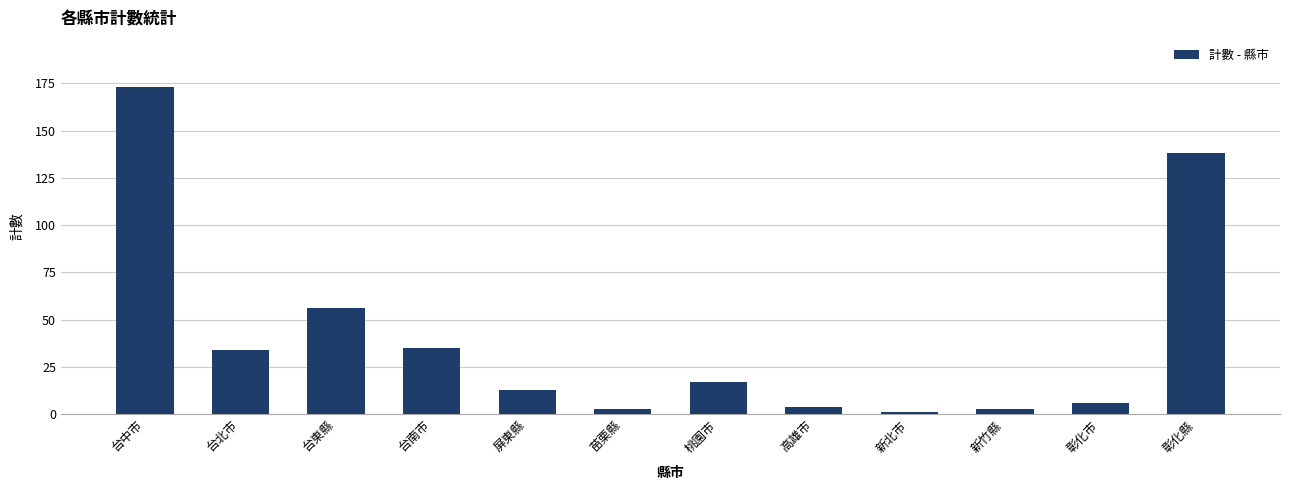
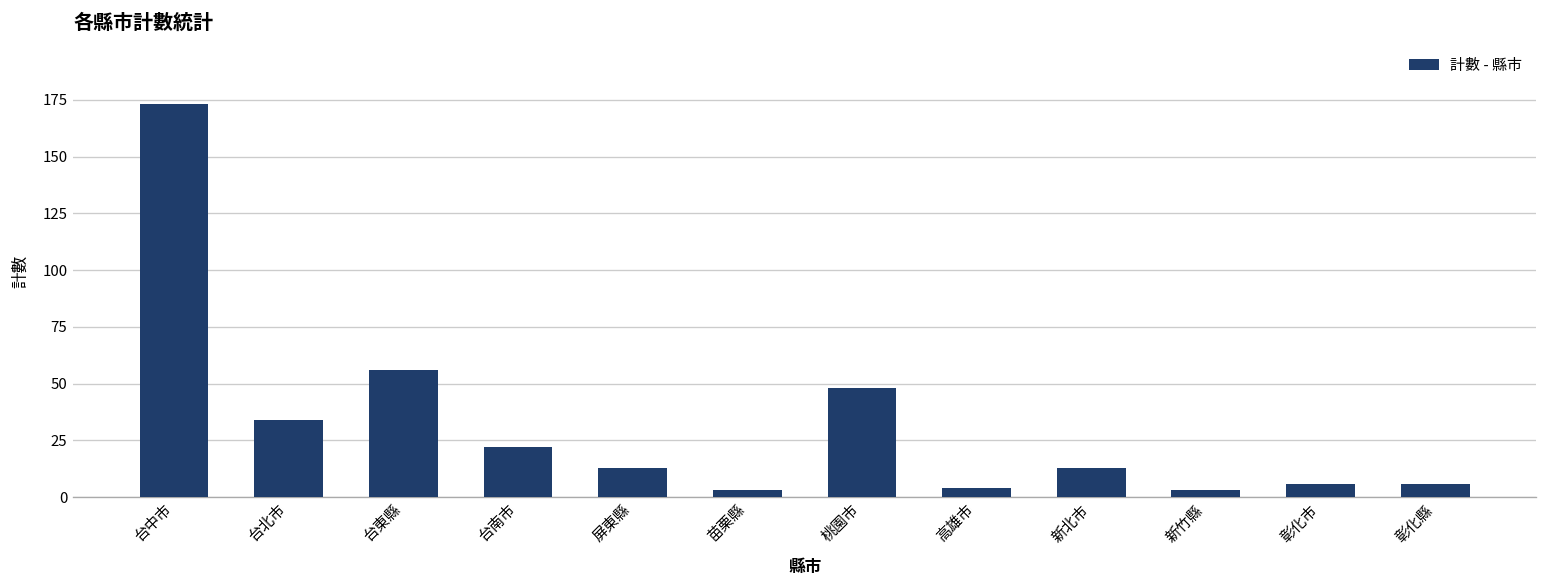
  {
    "台中市": 173,
    "台北市": 34,
    "台東縣": 56,
-   "台南市": 35,
+   "台南市": 22,
    "屏東縣": 13,
    "苗栗縣": 3,
-   "桃園市": 17,
+   "桃園市": 48,
    "高雄市": 4,
-   "新北市": 1,
+   "新北市": 13,
    "新竹縣": 3,
    "彰化市": 6,
-   "彰化縣": 138
+   "彰化縣": 6
  }
